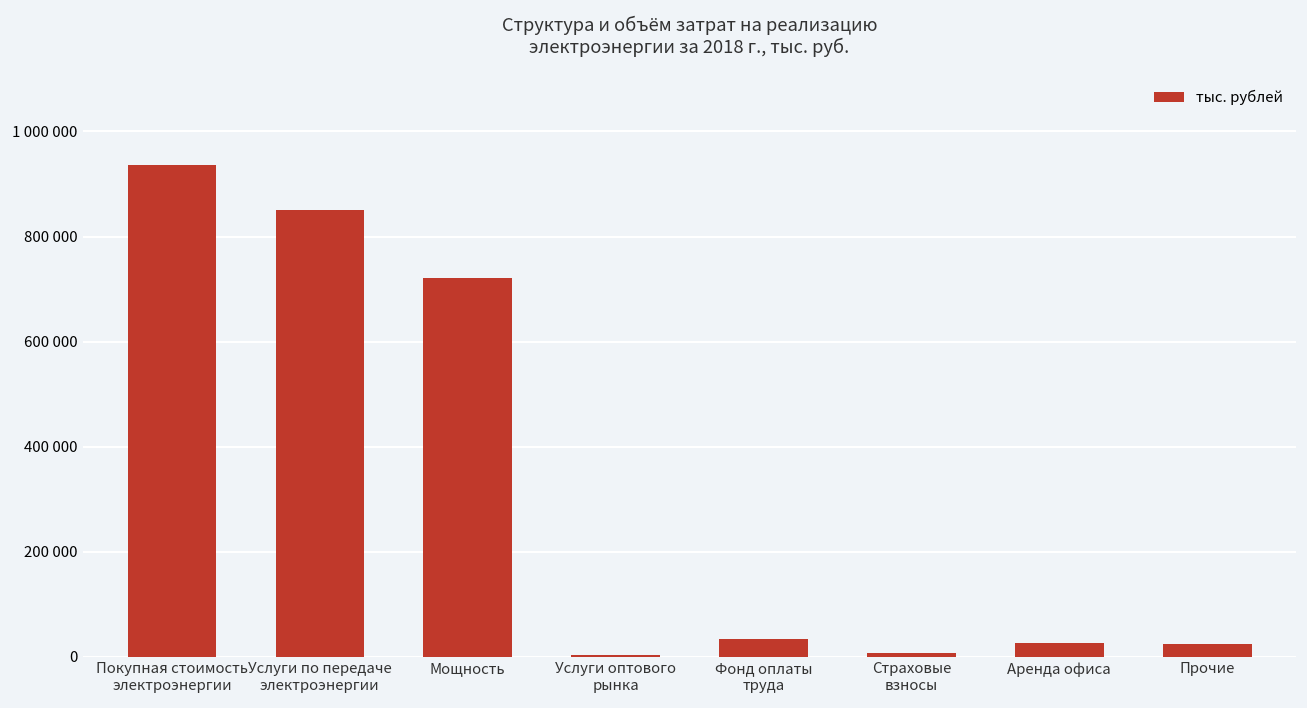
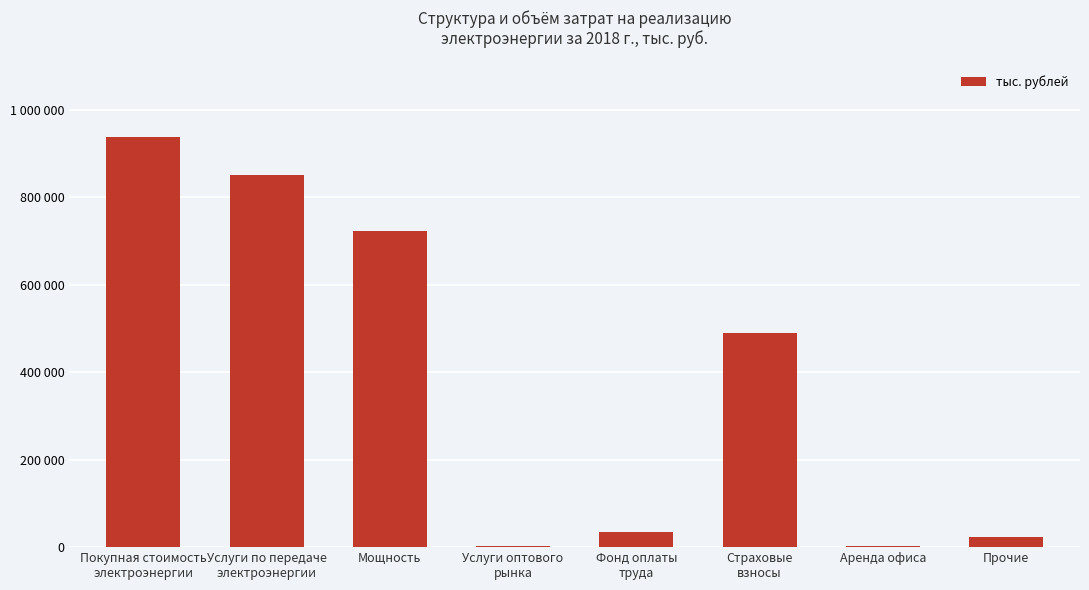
  {
    "Покупная стоимость электроэнергии": 940000,
    "Услуги по передаче электроэнергии": 850000,
    "Мощность": 720000,
    "Фонд оплаты труда": 30000,
-   "Страховые взносы": 10000,
-   "Аренда офиса": 30000,
+   "Страховые взносы": 490000,
+   "Аренда офиса": 0,
    "Прочие": 20000
  }
